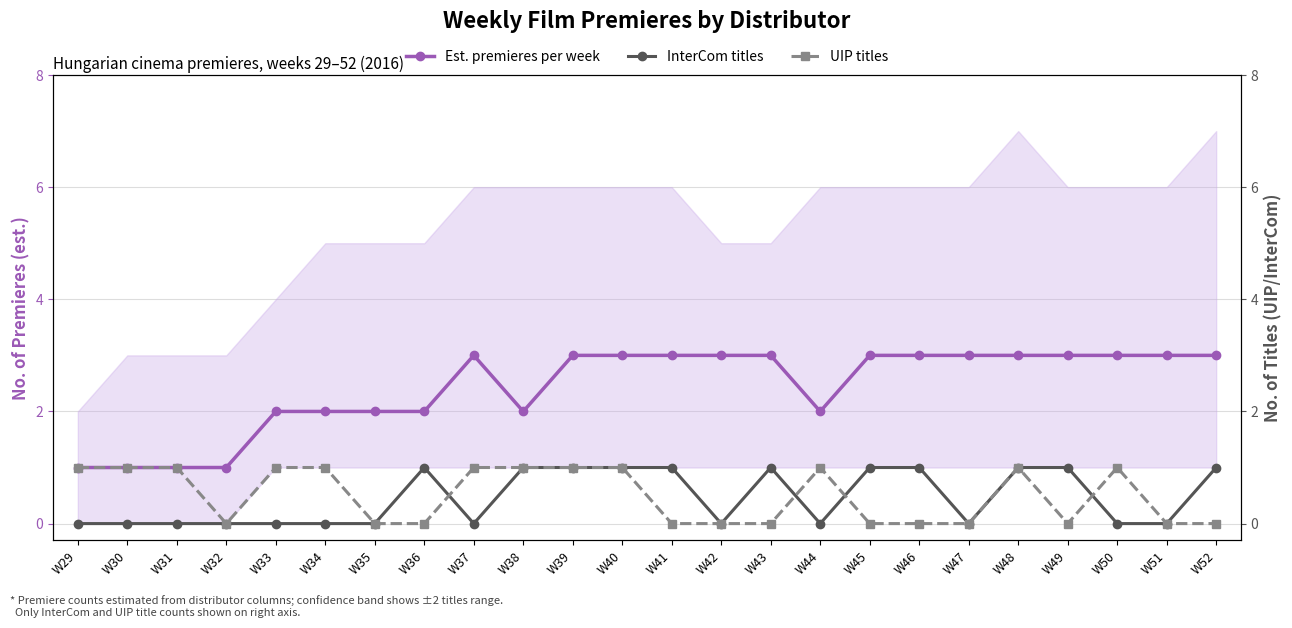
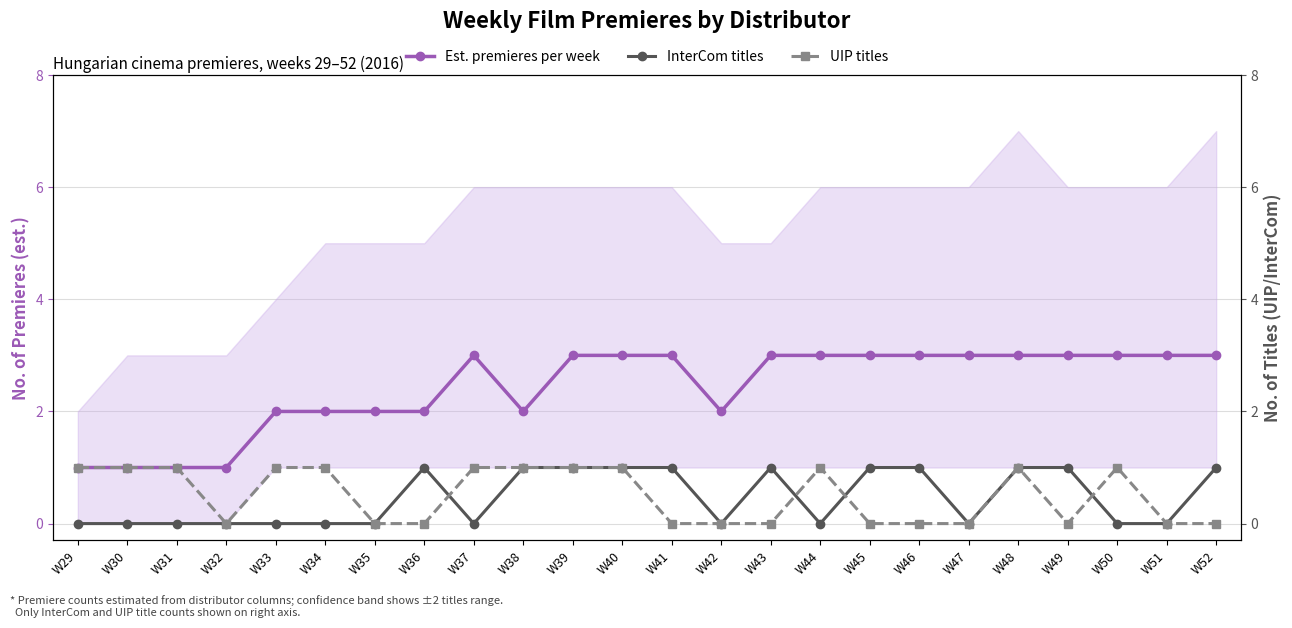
  {
    "Est. premieres per week": {
      "W29": 1,
      "W30": 1,
      "W31": 1,
      "W32": 1,
      "W33": 2,
      "W34": 2,
      "W35": 2,
      "W36": 2,
      "W37": 3,
      "W38": 2,
      "W39": 3,
      "W40": 3,
      "W41": 3,
-     "W42": 3,
+     "W42": 2,
      "W43": 3,
-     "W44": 2,
+     "W44": 3,
      "W45": 3,
      "W46": 3,
      "W47": 3,
      "W48": 3,
      "W49": 3,
      "W50": 3,
      "W51": 3,
      "W52": 3
    },
    "InterCom titles": {
      "W29": 0.0,
      "W30": 0.0,
      "W31": 0.0,
      "W33": 0.0,
      "W34": 0.0,
      "W36": 1.0,
      "W37": 0.0,
      "W41": 1.0,
      "W43": 1.0,
      "W44": 0.0,
      "W45": 1.0,
      "W46": 1.0,
      "W49": 1.0,
      "W50": 0.0,
      "W52": 1.0
    },
    "UIP titles": {
      "W29": 1.0,
      "W30": 1.0,
      "W31": 1.0,
      "W33": 1.0,
      "W34": 1.0,
      "W36": 0.0,
      "W37": 1.0,
      "W41": 0.0,
      "W43": 0.0,
      "W44": 1.0,
      "W45": 0.0,
      "W46": 0.0,
      "W49": 0.0,
      "W50": 1.0,
      "W52": 0.0
    }
  }
